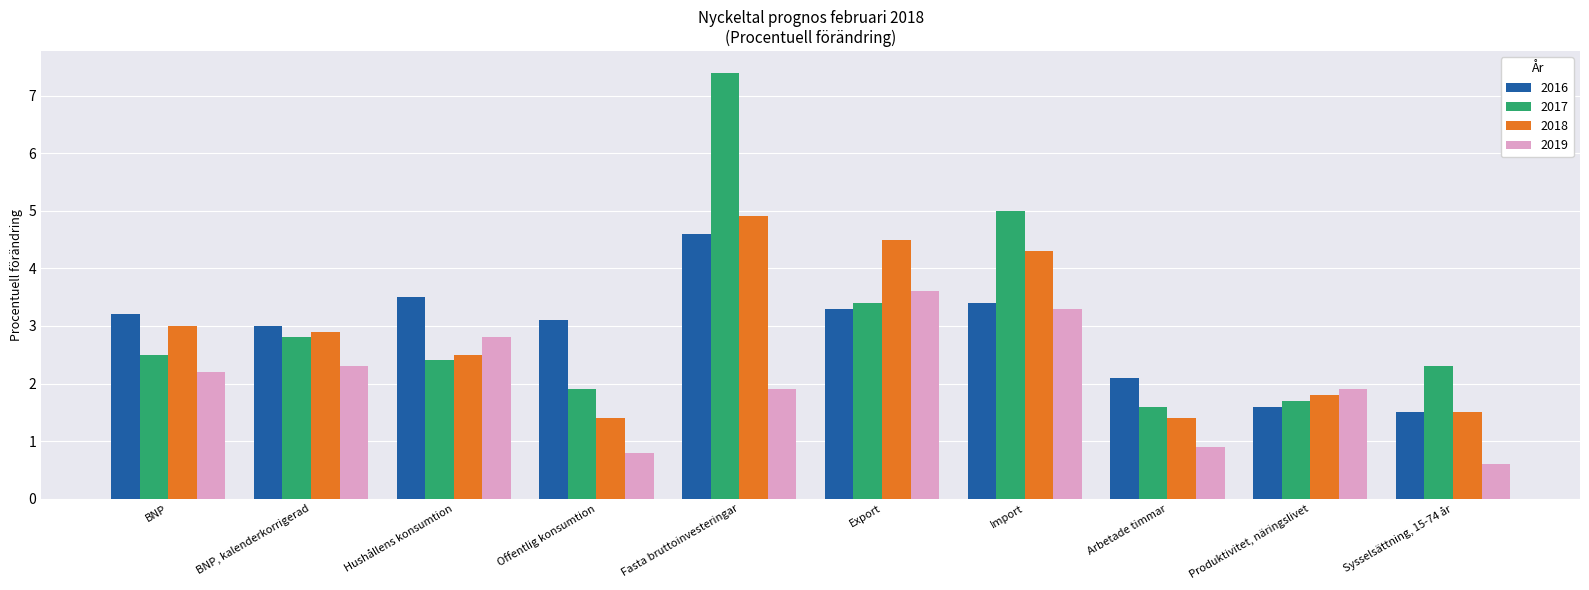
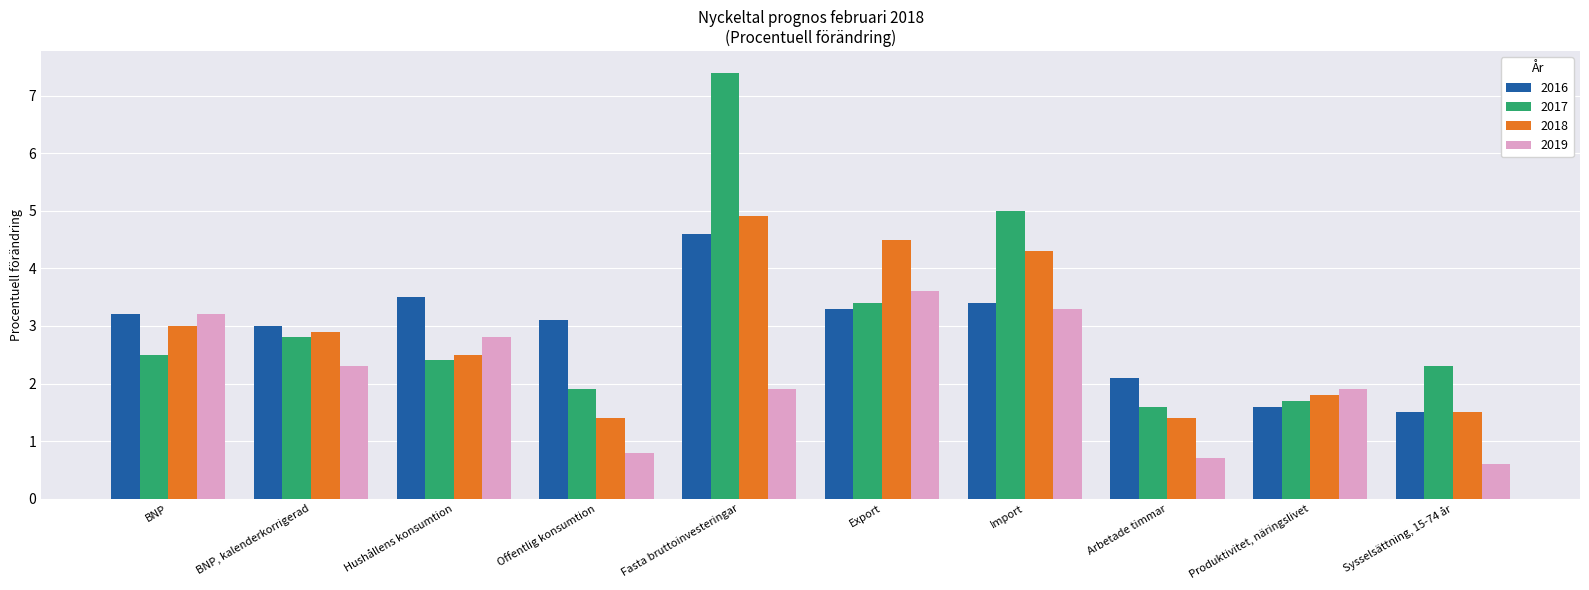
  {
    "2016": {
      "BNP": 3.2,
      "BNP, kalenderkorrigerad": 3.0,
      "Hushållens konsumtion": 3.5,
      "Offentlig konsumtion": 3.1,
      "Fasta bruttoinvesteringar": 4.6,
      "Export": 3.3,
      "Import": 3.4,
      "Arbetade timmar": 2.1,
      "Produktivitet, näringslivet": 1.6,
      "Sysselsättning, 15-74 år": 1.5
    },
    "2017": {
      "BNP": 2.5,
      "BNP, kalenderkorrigerad": 2.8,
      "Hushållens konsumtion": 2.4,
      "Offentlig konsumtion": 1.9,
      "Fasta bruttoinvesteringar": 7.4,
      "Export": 3.4,
      "Import": 5.0,
      "Arbetade timmar": 1.6,
      "Produktivitet, näringslivet": 1.7,
      "Sysselsättning, 15-74 år": 2.3
    },
    "2018": {
      "BNP": 3.0,
      "BNP, kalenderkorrigerad": 2.9,
      "Hushållens konsumtion": 2.5,
      "Offentlig konsumtion": 1.4,
      "Fasta bruttoinvesteringar": 4.9,
      "Export": 4.5,
      "Import": 4.3,
      "Arbetade timmar": 1.4,
      "Produktivitet, näringslivet": 1.8,
      "Sysselsättning, 15-74 år": 1.5
    },
    "2019": {
-     "BNP": 2.2,
+     "BNP": 3.2,
      "BNP, kalenderkorrigerad": 2.3,
      "Hushållens konsumtion": 2.8,
      "Offentlig konsumtion": 0.8,
      "Fasta bruttoinvesteringar": 1.9,
      "Export": 3.6,
      "Import": 3.3,
-     "Arbetade timmar": 0.9,
+     "Arbetade timmar": 0.7,
      "Produktivitet, näringslivet": 1.9,
      "Sysselsättning, 15-74 år": 0.6
    }
  }
